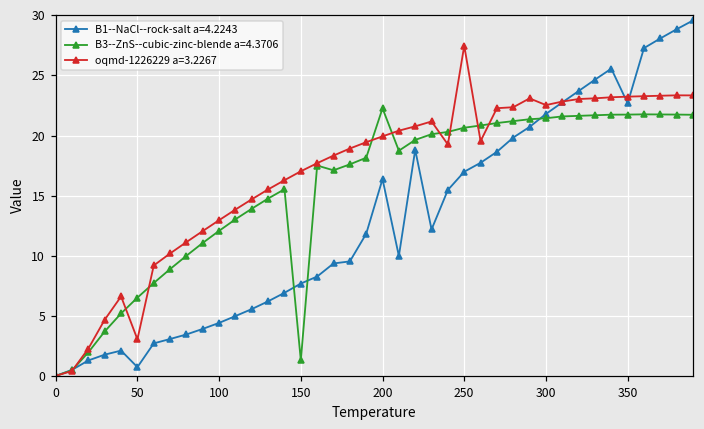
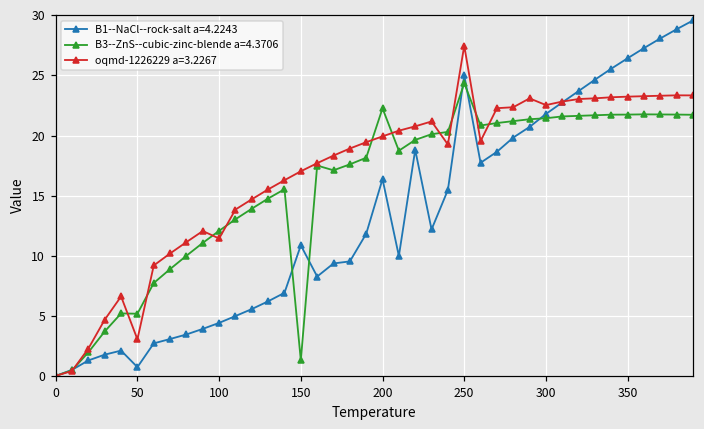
  {
    "B1--NaCl--rock-salt a=4.2243": {
      "50": 0.7,
      "100": 4.4,
-     "150": 7.7,
+     "150": 10.9,
      "200": 16.4,
-     "250": 17.0,
+     "250": 25.0,
      "300": 21.8,
-     "350": 22.7
+     "350": 26.4
    },
    "B3--ZnS--cubic-zinc-blende a=4.3706": {
-     "50": 6.5,
+     "50": 5.2,
      "100": 12.1,
      "150": 1.3,
      "200": 22.3,
-     "250": 20.7,
+     "250": 24.4,
      "300": 21.4,
      "350": 21.7
    },
    "oqmd-1226229 a=3.2267": {
      "50": 3.0,
-     "100": 13.0,
+     "100": 11.4,
      "150": 17.0,
      "200": 19.9,
      "250": 27.5,
      "300": 22.5,
      "350": 23.2
    }
  }
